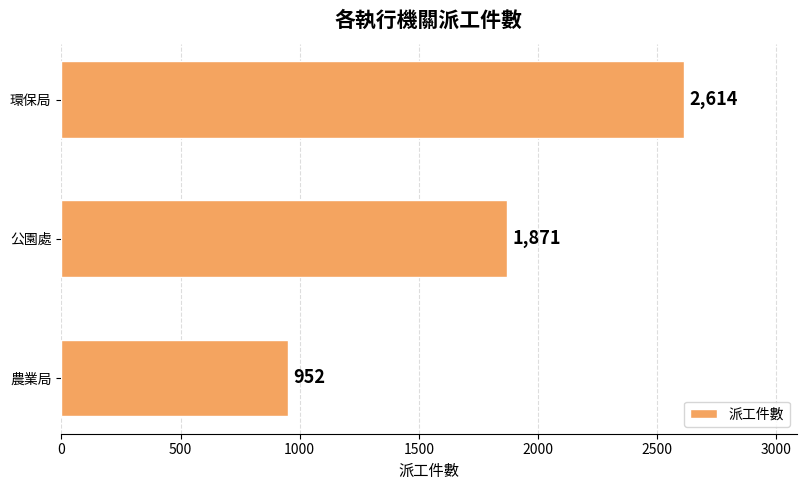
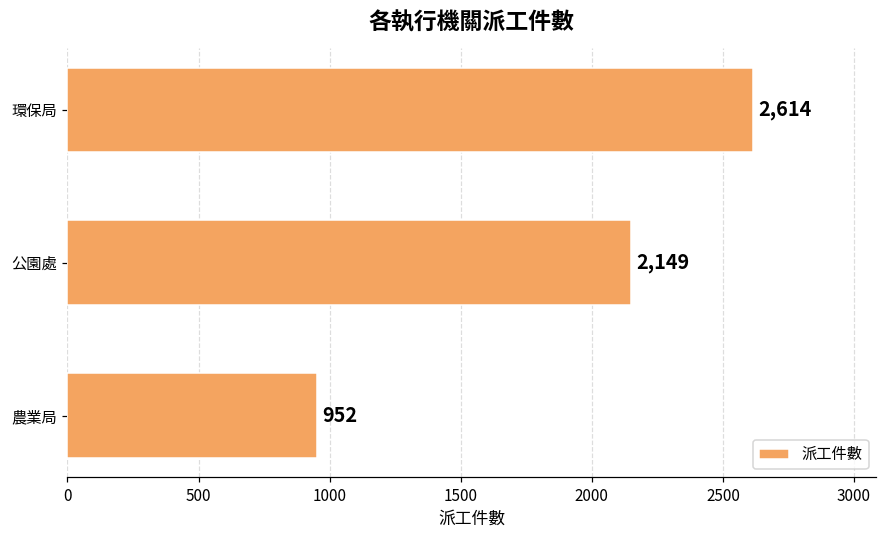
  {
    "環保局": "2,614",
-   "公園處": "1,871",
+   "公園處": "2,149",
    "農業局": "952"
  }
